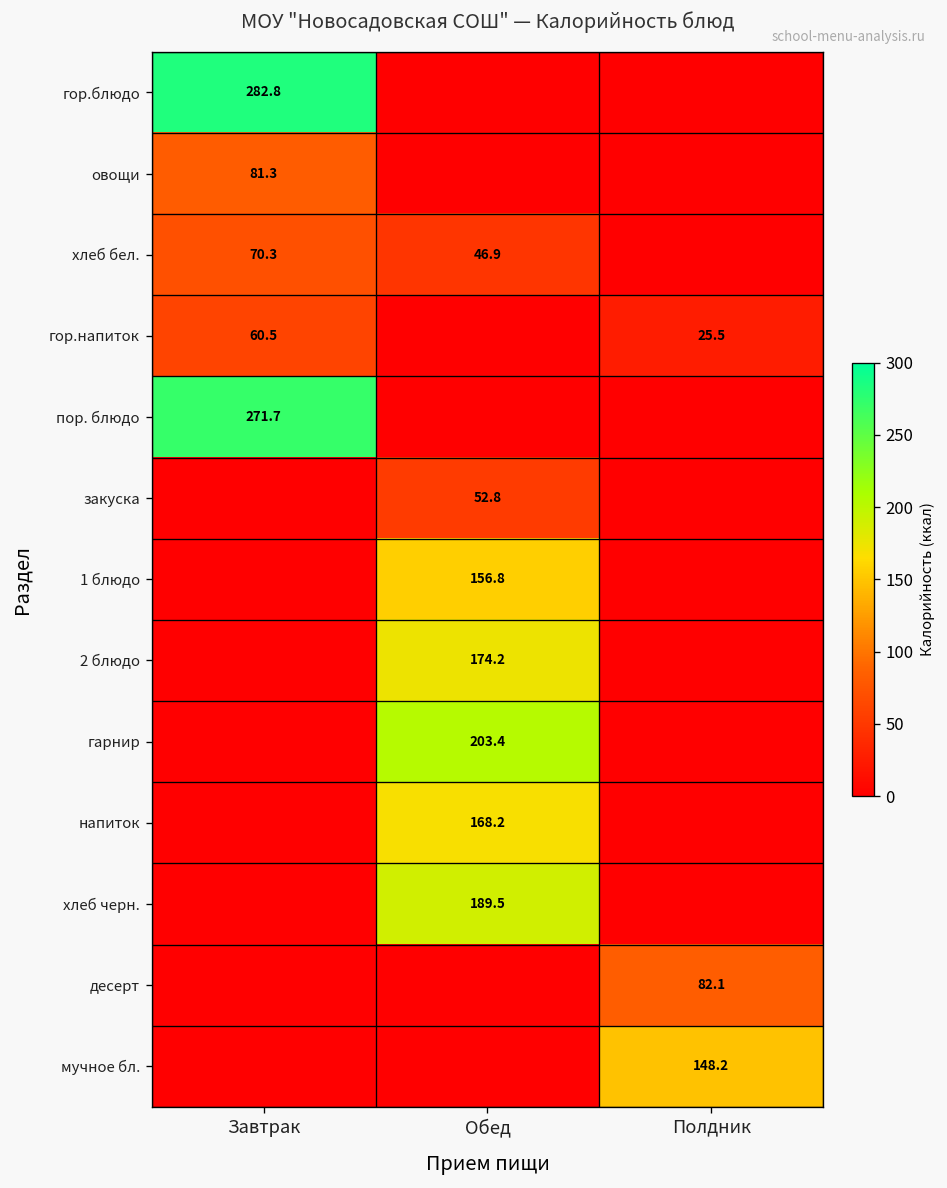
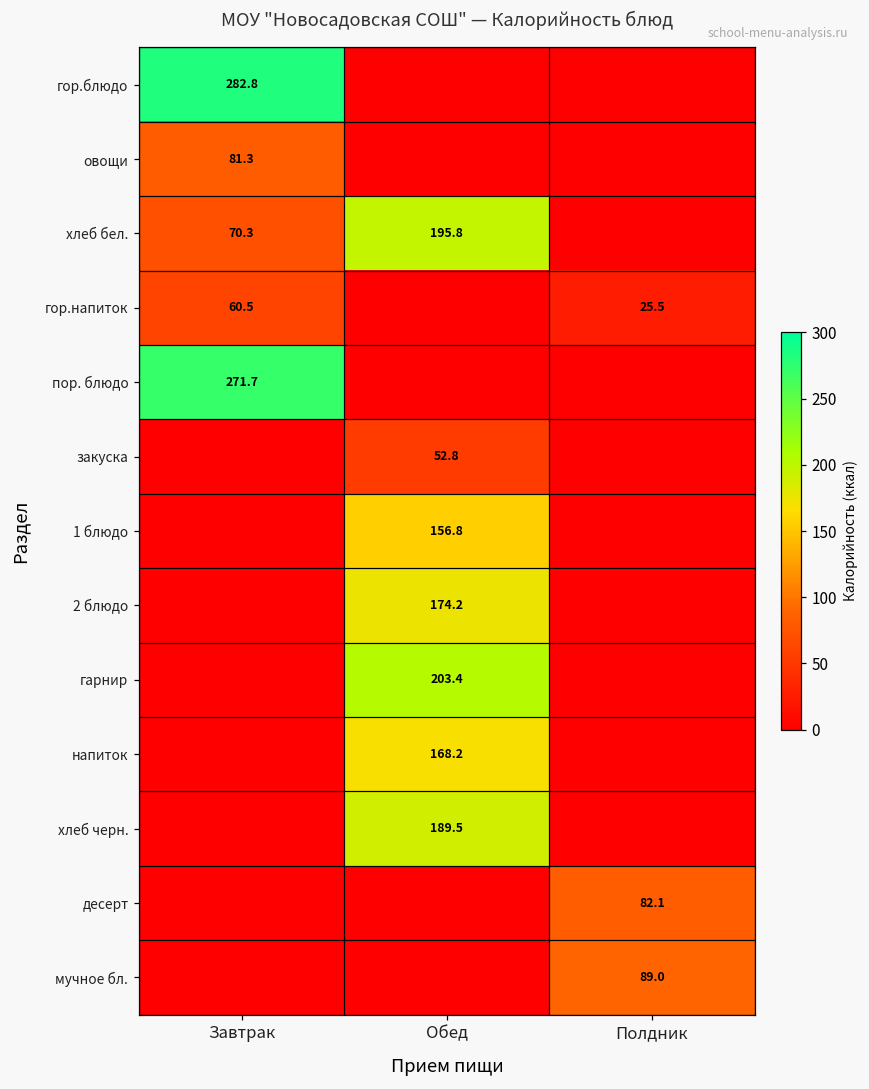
  {
    "гор.блюдо": {
      "Завтрак": 282.8
    },
    "овощи": {
      "Завтрак": 81.3
    },
    "хлеб бел.": {
      "Завтрак": 70.3,
-     "Обед": 46.9
+     "Обед": 195.8
    },
    "гор.напиток": {
      "Завтрак": 60.5,
      "Полдник": 25.5
    },
    "пор. блюдо": {
      "Завтрак": 271.7
    },
    "закуска": {
      "Обед": 52.8
    },
    "1 блюдо": {
      "Обед": 156.8
    },
    "2 блюдо": {
      "Обед": 174.2
    },
    "гарнир": {
      "Обед": 203.4
    },
    "напиток": {
      "Обед": 168.2
    },
    "хлеб черн.": {
      "Обед": 189.5
    },
    "десерт": {
      "Полдник": 82.1
    },
    "мучное бл.": {
-     "Полдник": 148.2
+     "Полдник": 89.0
    }
  }
